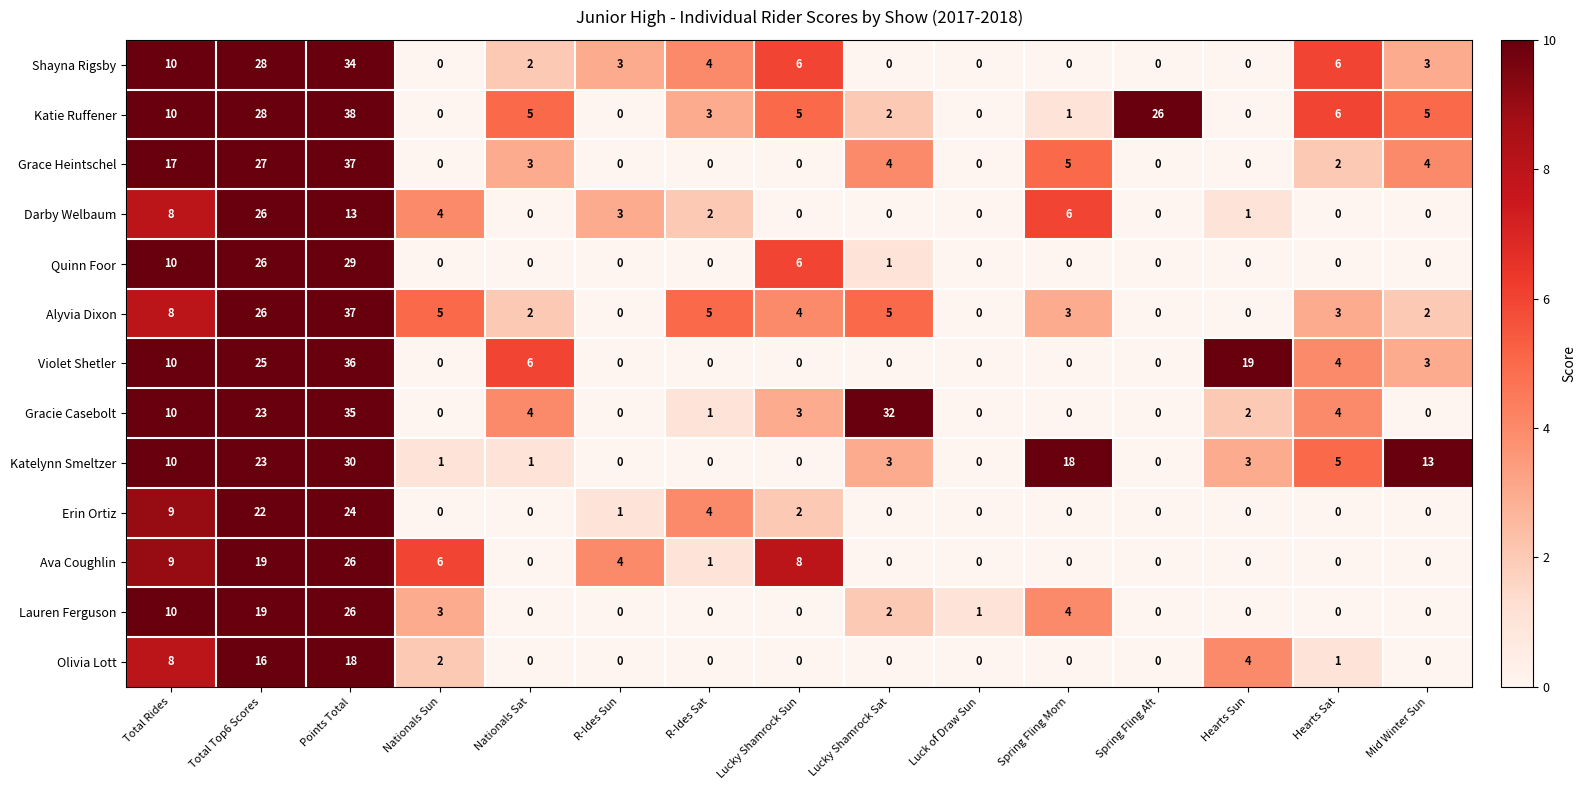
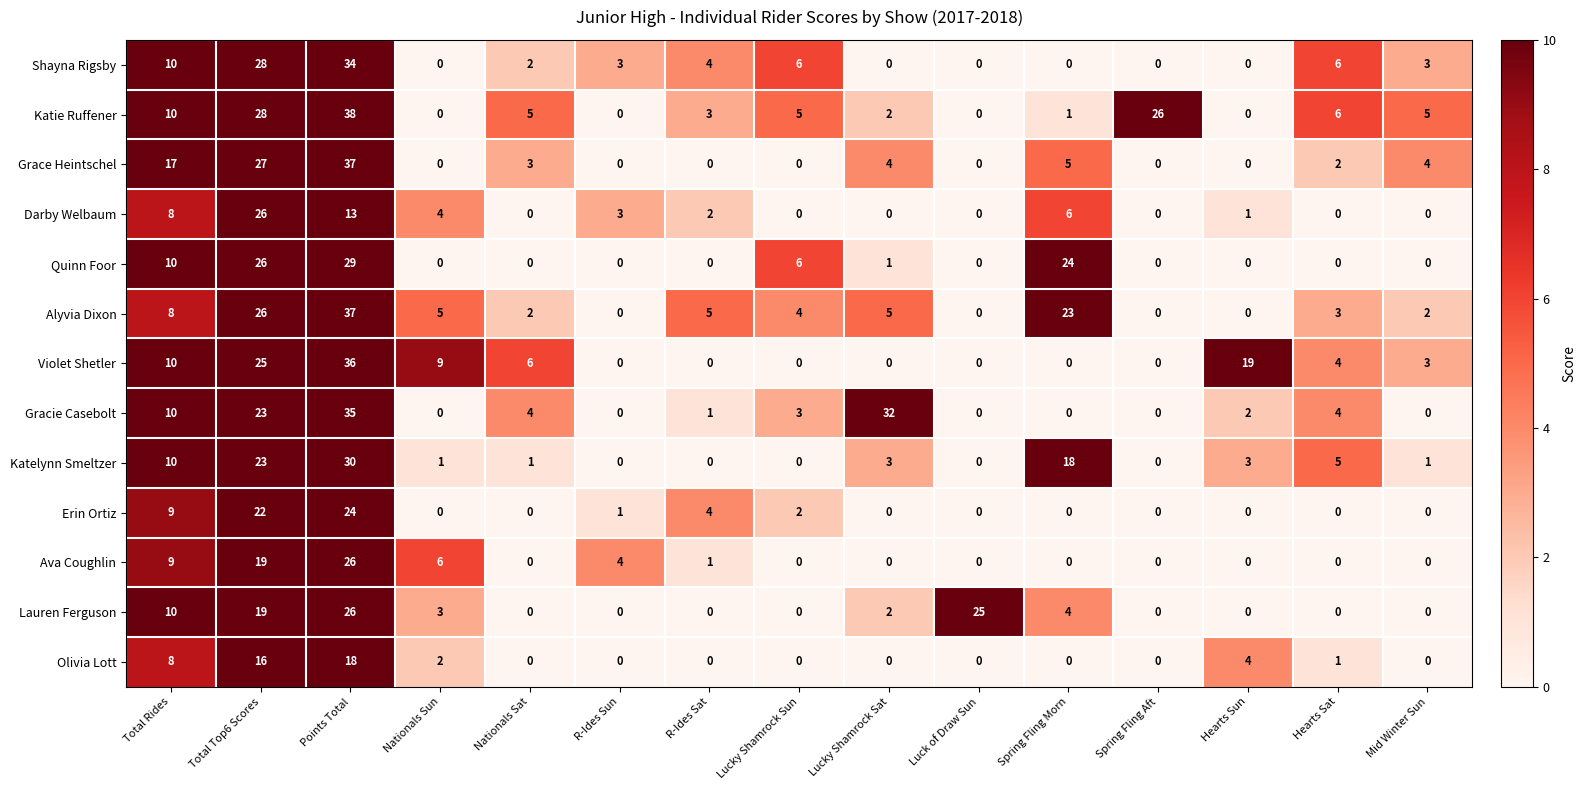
  {
    "Shayna Rigsby": {
      "Total Rides": 10,
      "Total Top6 Scores": 28,
      "Points Total": 34,
      "Nationals Sun": 0,
      "Nationals Sat": 2,
      "R-Ides Sun": 3,
      "R-Ides Sat": 4,
      "Lucky Shamrock Sun": 6,
      "Lucky Shamrock Sat": 0,
      "Luck of Draw Sun": 0,
      "Spring Fling Morn": 0,
      "Spring Fling Aft": 0,
      "Hearts Sun": 0,
      "Hearts Sat": 6,
      "Mid Winter Sun": 3
    },
    "Katie Ruffener": {
      "Total Rides": 10,
      "Total Top6 Scores": 28,
      "Points Total": 38,
      "Nationals Sun": 0,
      "Nationals Sat": 5,
      "R-Ides Sun": 0,
      "R-Ides Sat": 3,
      "Lucky Shamrock Sun": 5,
      "Lucky Shamrock Sat": 2,
      "Luck of Draw Sun": 0,
      "Spring Fling Morn": 1,
      "Spring Fling Aft": 26,
      "Hearts Sun": 0,
      "Hearts Sat": 6,
      "Mid Winter Sun": 5
    },
    "Grace Heintschel": {
      "Total Rides": 17,
      "Total Top6 Scores": 27,
      "Points Total": 37,
      "Nationals Sun": 0,
      "Nationals Sat": 3,
      "R-Ides Sun": 0,
      "R-Ides Sat": 0,
      "Lucky Shamrock Sun": 0,
      "Lucky Shamrock Sat": 4,
      "Luck of Draw Sun": 0,
      "Spring Fling Morn": 5,
      "Spring Fling Aft": 0,
      "Hearts Sun": 0,
      "Hearts Sat": 2,
      "Mid Winter Sun": 4
    },
    "Darby Welbaum": {
      "Total Rides": 8,
      "Total Top6 Scores": 26,
      "Points Total": 13,
      "Nationals Sun": 4,
      "Nationals Sat": 0,
      "R-Ides Sun": 3,
      "R-Ides Sat": 2,
      "Lucky Shamrock Sun": 0,
      "Lucky Shamrock Sat": 0,
      "Luck of Draw Sun": 0,
      "Spring Fling Morn": 6,
      "Spring Fling Aft": 0,
      "Hearts Sun": 1,
      "Hearts Sat": 0,
      "Mid Winter Sun": 0
    },
    "Quinn Foor": {
      "Total Rides": 10,
      "Total Top6 Scores": 26,
      "Points Total": 29,
      "Nationals Sun": 0,
      "Nationals Sat": 0,
      "R-Ides Sun": 0,
      "R-Ides Sat": 0,
      "Lucky Shamrock Sun": 6,
      "Lucky Shamrock Sat": 1,
      "Luck of Draw Sun": 0,
-     "Spring Fling Morn": 0,
+     "Spring Fling Morn": 24,
      "Spring Fling Aft": 0,
      "Hearts Sun": 0,
      "Hearts Sat": 0,
      "Mid Winter Sun": 0
    },
    "Alyvia Dixon": {
      "Total Rides": 8,
      "Total Top6 Scores": 26,
      "Points Total": 37,
      "Nationals Sun": 5,
      "Nationals Sat": 2,
      "R-Ides Sun": 0,
      "R-Ides Sat": 5,
      "Lucky Shamrock Sun": 4,
      "Lucky Shamrock Sat": 5,
      "Luck of Draw Sun": 0,
-     "Spring Fling Morn": 3,
+     "Spring Fling Morn": 23,
      "Spring Fling Aft": 0,
      "Hearts Sun": 0,
      "Hearts Sat": 3,
      "Mid Winter Sun": 2
    },
    "Violet Shetler": {
      "Total Rides": 10,
      "Total Top6 Scores": 25,
      "Points Total": 36,
-     "Nationals Sun": 0,
+     "Nationals Sun": 9,
      "Nationals Sat": 6,
      "R-Ides Sun": 0,
      "R-Ides Sat": 0,
      "Lucky Shamrock Sun": 0,
      "Lucky Shamrock Sat": 0,
      "Luck of Draw Sun": 0,
      "Spring Fling Morn": 0,
      "Spring Fling Aft": 0,
      "Hearts Sun": 19,
      "Hearts Sat": 4,
      "Mid Winter Sun": 3
    },
    "Gracie Casebolt": {
      "Total Rides": 10,
      "Total Top6 Scores": 23,
      "Points Total": 35,
      "Nationals Sun": 0,
      "Nationals Sat": 4,
      "R-Ides Sun": 0,
      "R-Ides Sat": 1,
      "Lucky Shamrock Sun": 3,
      "Lucky Shamrock Sat": 32,
      "Luck of Draw Sun": 0,
      "Spring Fling Morn": 0,
      "Spring Fling Aft": 0,
      "Hearts Sun": 2,
      "Hearts Sat": 4,
      "Mid Winter Sun": 0
    },
    "Katelynn Smeltzer": {
      "Total Rides": 10,
      "Total Top6 Scores": 23,
      "Points Total": 30,
      "Nationals Sun": 1,
      "Nationals Sat": 1,
      "R-Ides Sun": 0,
      "R-Ides Sat": 0,
      "Lucky Shamrock Sun": 0,
      "Lucky Shamrock Sat": 3,
      "Luck of Draw Sun": 0,
      "Spring Fling Morn": 18,
      "Spring Fling Aft": 0,
      "Hearts Sun": 3,
      "Hearts Sat": 5,
-     "Mid Winter Sun": 13
+     "Mid Winter Sun": 1
    },
    "Erin Ortiz": {
      "Total Rides": 9,
      "Total Top6 Scores": 22,
      "Points Total": 24,
      "Nationals Sun": 0,
      "Nationals Sat": 0,
      "R-Ides Sun": 1,
      "R-Ides Sat": 4,
      "Lucky Shamrock Sun": 2,
      "Lucky Shamrock Sat": 0,
      "Luck of Draw Sun": 0,
      "Spring Fling Morn": 0,
      "Spring Fling Aft": 0,
      "Hearts Sun": 0,
      "Hearts Sat": 0,
      "Mid Winter Sun": 0
    },
    "Ava Coughlin": {
      "Total Rides": 9,
      "Total Top6 Scores": 19,
      "Points Total": 26,
      "Nationals Sun": 6,
      "Nationals Sat": 0,
      "R-Ides Sun": 4,
      "R-Ides Sat": 1,
-     "Lucky Shamrock Sun": 8,
+     "Lucky Shamrock Sun": 0,
      "Lucky Shamrock Sat": 0,
      "Luck of Draw Sun": 0,
      "Spring Fling Morn": 0,
      "Spring Fling Aft": 0,
      "Hearts Sun": 0,
      "Hearts Sat": 0,
      "Mid Winter Sun": 0
    },
    "Lauren Ferguson": {
      "Total Rides": 10,
      "Total Top6 Scores": 19,
      "Points Total": 26,
      "Nationals Sun": 3,
      "Nationals Sat": 0,
      "R-Ides Sun": 0,
      "R-Ides Sat": 0,
      "Lucky Shamrock Sun": 0,
      "Lucky Shamrock Sat": 2,
-     "Luck of Draw Sun": 1,
+     "Luck of Draw Sun": 25,
      "Spring Fling Morn": 4,
      "Spring Fling Aft": 0,
      "Hearts Sun": 0,
      "Hearts Sat": 0,
      "Mid Winter Sun": 0
    },
    "Olivia Lott": {
      "Total Rides": 8,
      "Total Top6 Scores": 16,
      "Points Total": 18,
      "Nationals Sun": 2,
      "Nationals Sat": 0,
      "R-Ides Sun": 0,
      "R-Ides Sat": 0,
      "Lucky Shamrock Sun": 0,
      "Lucky Shamrock Sat": 0,
      "Luck of Draw Sun": 0,
      "Spring Fling Morn": 0,
      "Spring Fling Aft": 0,
      "Hearts Sun": 4,
      "Hearts Sat": 1,
      "Mid Winter Sun": 0
    }
  }
